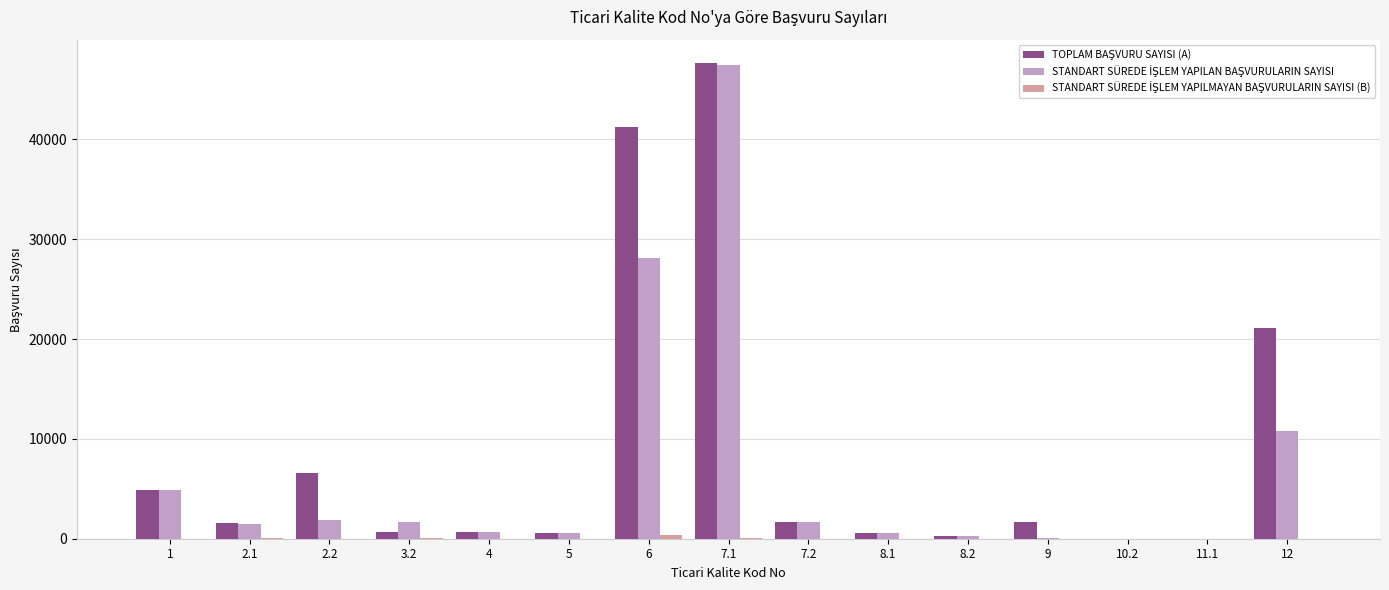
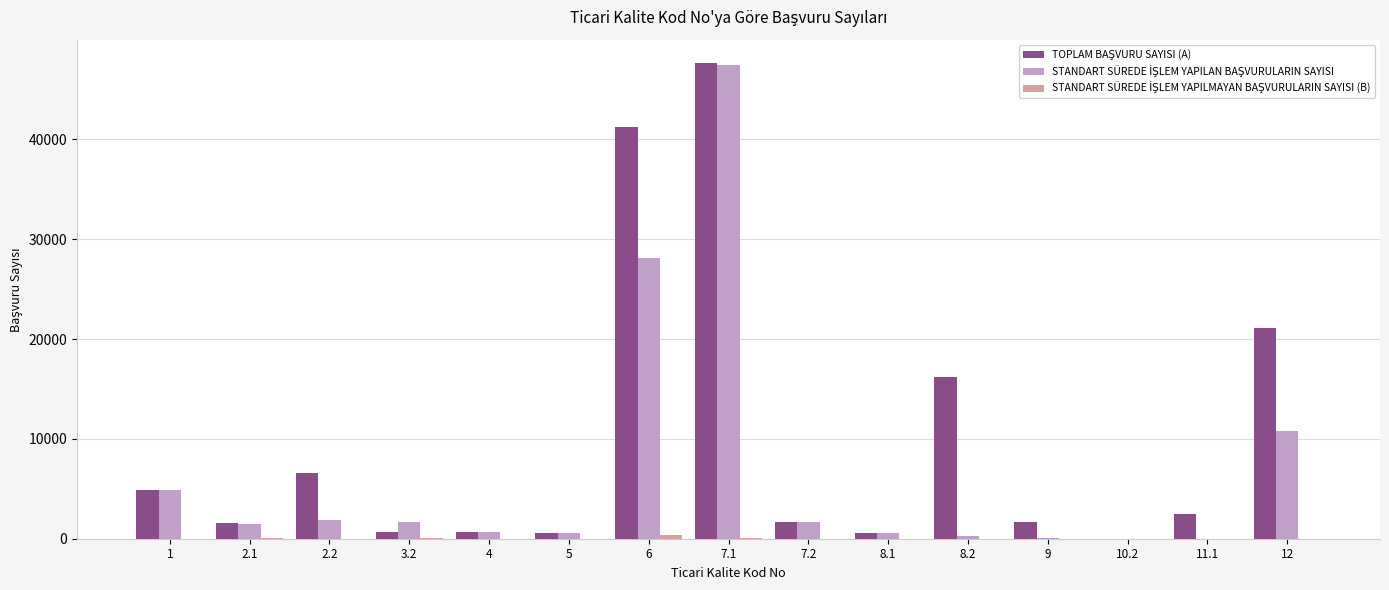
  {
    "TOPLAM BAŞVURU SAYISI (A)": {
      "1": 5000,
      "2.1": 2000,
      "2.2": 7000,
      "3.2": 1000,
      "4": 1000,
      "5": 1000,
      "6": 41000,
      "7.1": 48000,
      "7.2": 2000,
      "8.1": 1000,
-     "8.2": 0,
+     "8.2": 16000,
      "9": 2000,
-     "11.1": 0,
+     "11.1": 2000,
      "12": 21000
    }
  }
